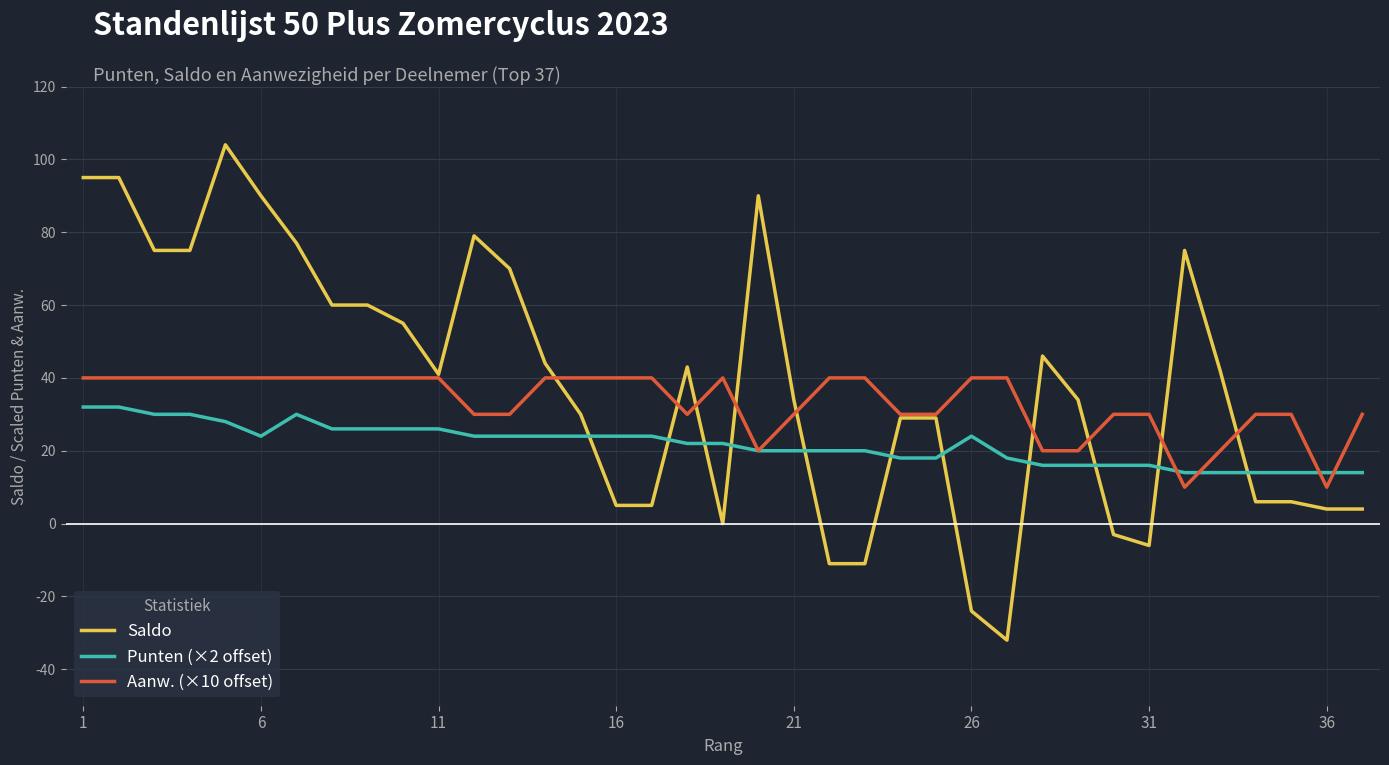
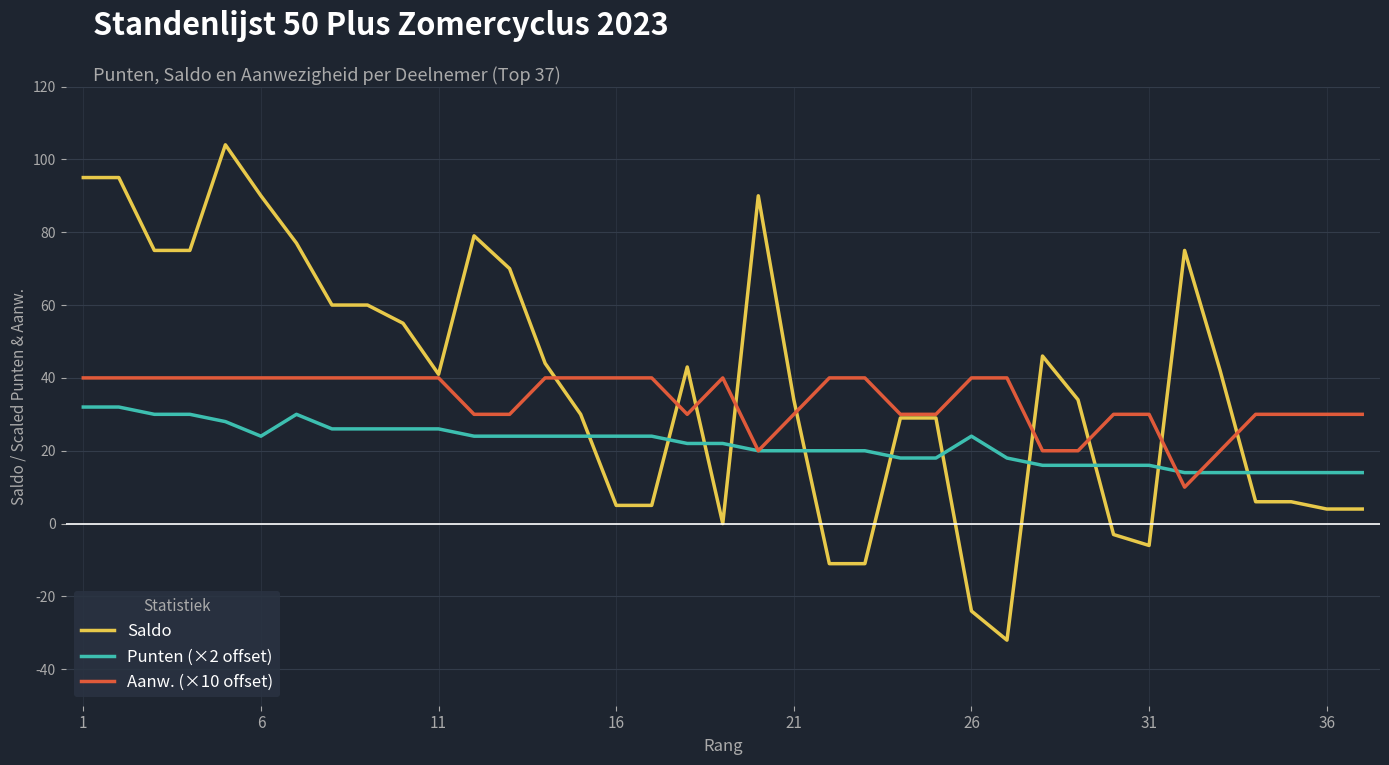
  {
    "Saldo": {
      "1": 95,
      "6": 90,
      "11": 41,
      "16": 5,
      "21": 34,
      "26": -24,
      "31": -6,
      "36": 4
    },
    "Punten (×2 offset)": {
      "1": 32,
      "6": 24,
      "11": 26,
      "16": 24,
      "21": 20,
      "26": 24,
      "31": 16,
      "36": 14
    },
    "Aanw. (×10 offset)": {
      "1": 40,
      "6": 40,
      "11": 40,
      "16": 40,
      "21": 30,
      "26": 40,
      "31": 30,
-     "36": 10
+     "36": 30
    }
  }
